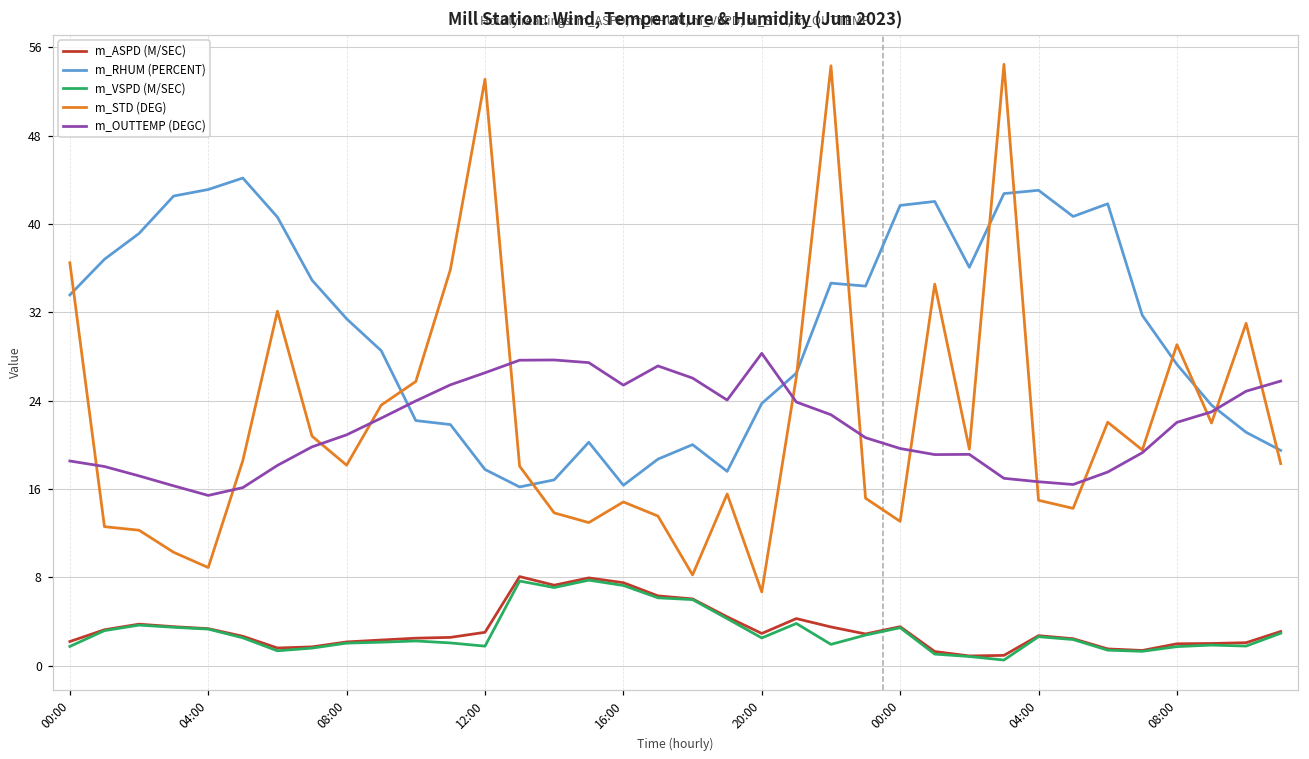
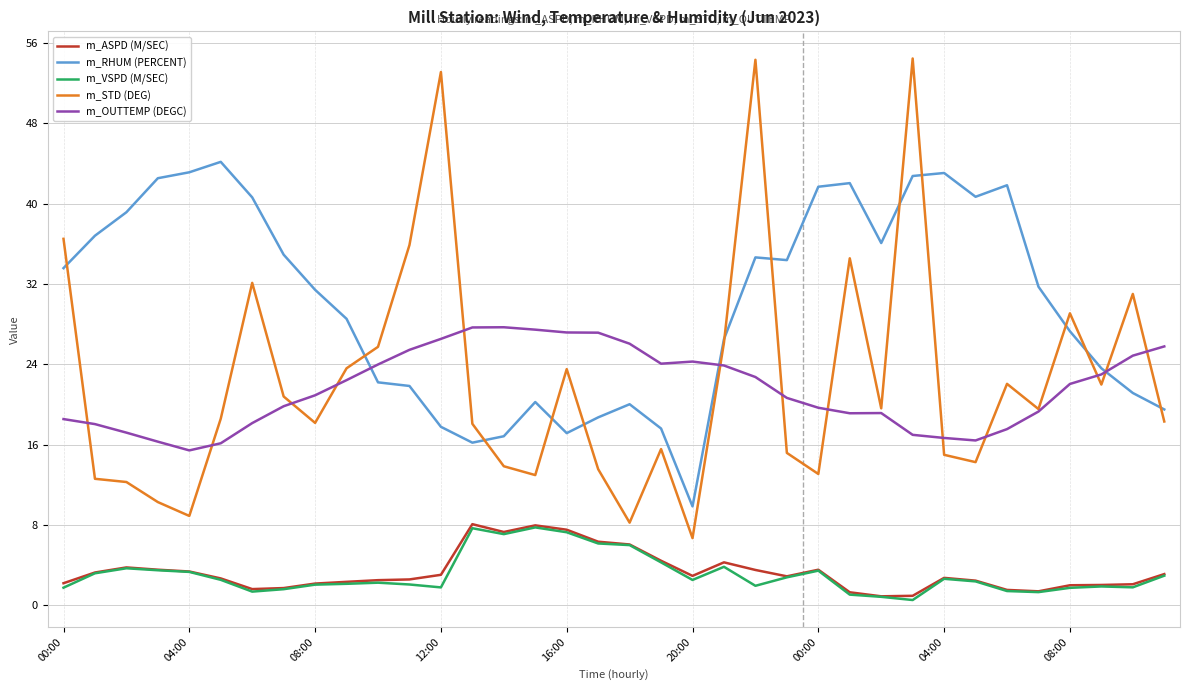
  {
    "m_ASPD (M/SEC)": {
      "12:00": 3.0,
      "16:00": 7.5,
      "20:00": 2.9
    },
    "m_RHUM (PERCENT)": {
      "12:00": 17.8,
-     "16:00": 16.3,
-     "20:00": 23.8
+     "16:00": 17.1,
+     "20:00": 9.8
    },
    "m_VSPD (M/SEC)": {
      "12:00": 1.8,
      "16:00": 7.3,
      "20:00": 2.5
    },
    "m_STD (DEG)": {
      "12:00": 53.1,
-     "16:00": 14.8,
+     "16:00": 23.5,
      "20:00": 6.7
    },
    "m_OUTTEMP (DEGC)": {
      "12:00": 26.5,
-     "16:00": 25.4,
-     "20:00": 28.3
+     "16:00": 27.2,
+     "20:00": 24.3
    }
  }
